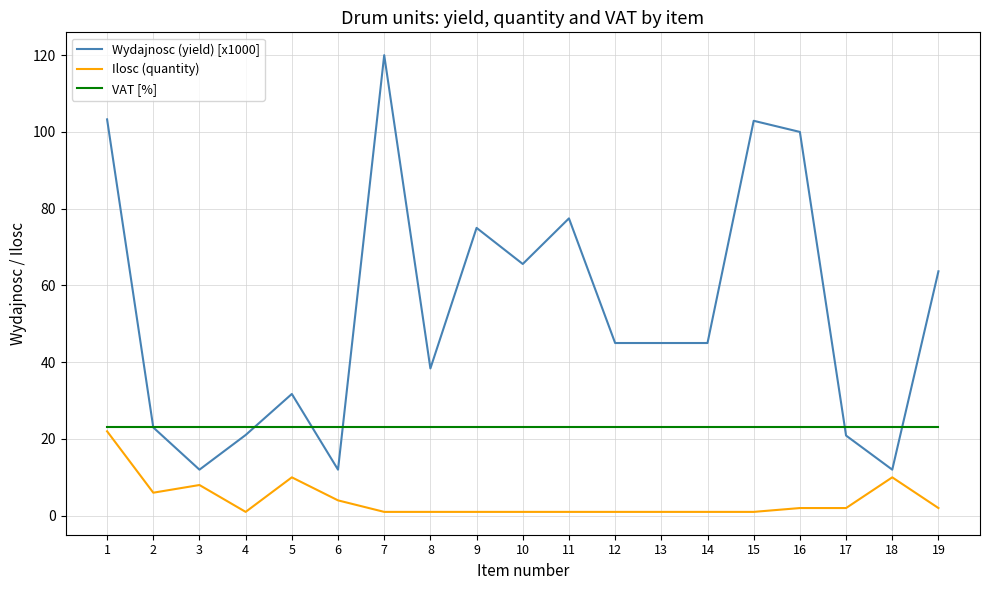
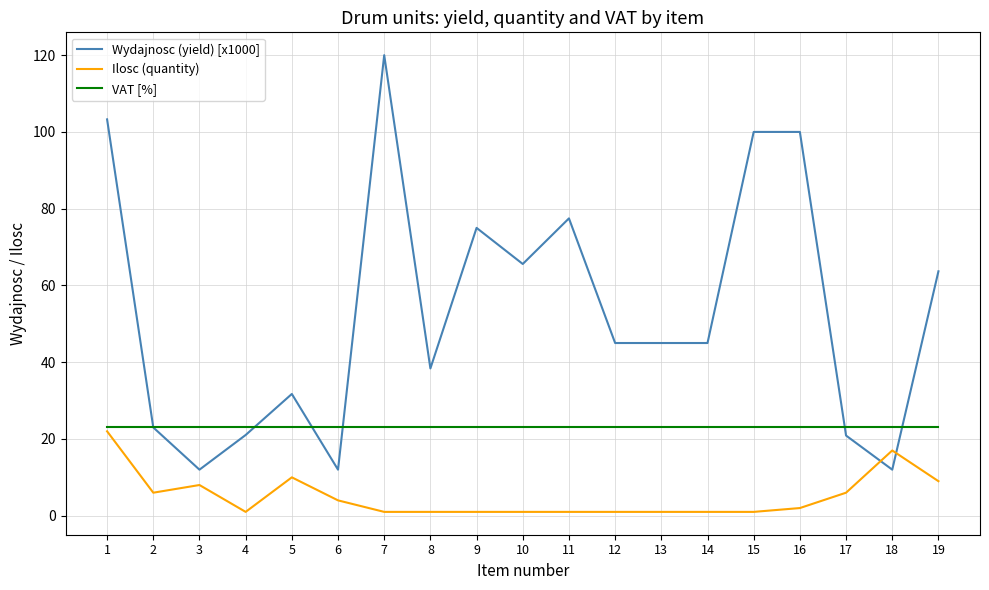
  {
    "Wydajnosc (yield) [x1000]": {
      "1": 103,
      "3": 12,
      "4": 21,
      "5": 32,
      "6": 12,
      "7": 120,
      "8": 38,
      "9": 75,
      "10": 66,
      "11": 77,
      "12": 45,
      "13": 45,
      "14": 45,
-     "15": 103,
+     "15": 100,
      "16": 100,
      "17": 21,
      "18": 12,
      "19": 64
    },
    "Ilosc (quantity)": {
      "1": 22,
      "2": 6,
      "3": 8,
      "4": 1,
      "5": 10,
      "6": 4,
      "7": 1,
      "8": 1,
      "9": 1,
      "10": 1,
      "11": 1,
      "12": 1,
      "13": 1,
      "14": 1,
      "15": 1,
      "16": 2,
-     "17": 2,
-     "18": 10,
-     "19": 2
+     "17": 6,
+     "18": 17,
+     "19": 9
    },
    "VAT [%]": {
      "1": 23,
      "3": 23,
      "4": 23,
      "5": 23,
      "6": 23,
      "7": 23,
      "8": 23,
      "9": 23,
      "10": 23,
      "11": 23,
      "12": 23,
      "13": 23,
      "14": 23,
      "15": 23,
      "16": 23,
      "17": 23,
      "18": 23,
      "19": 23
    }
  }
